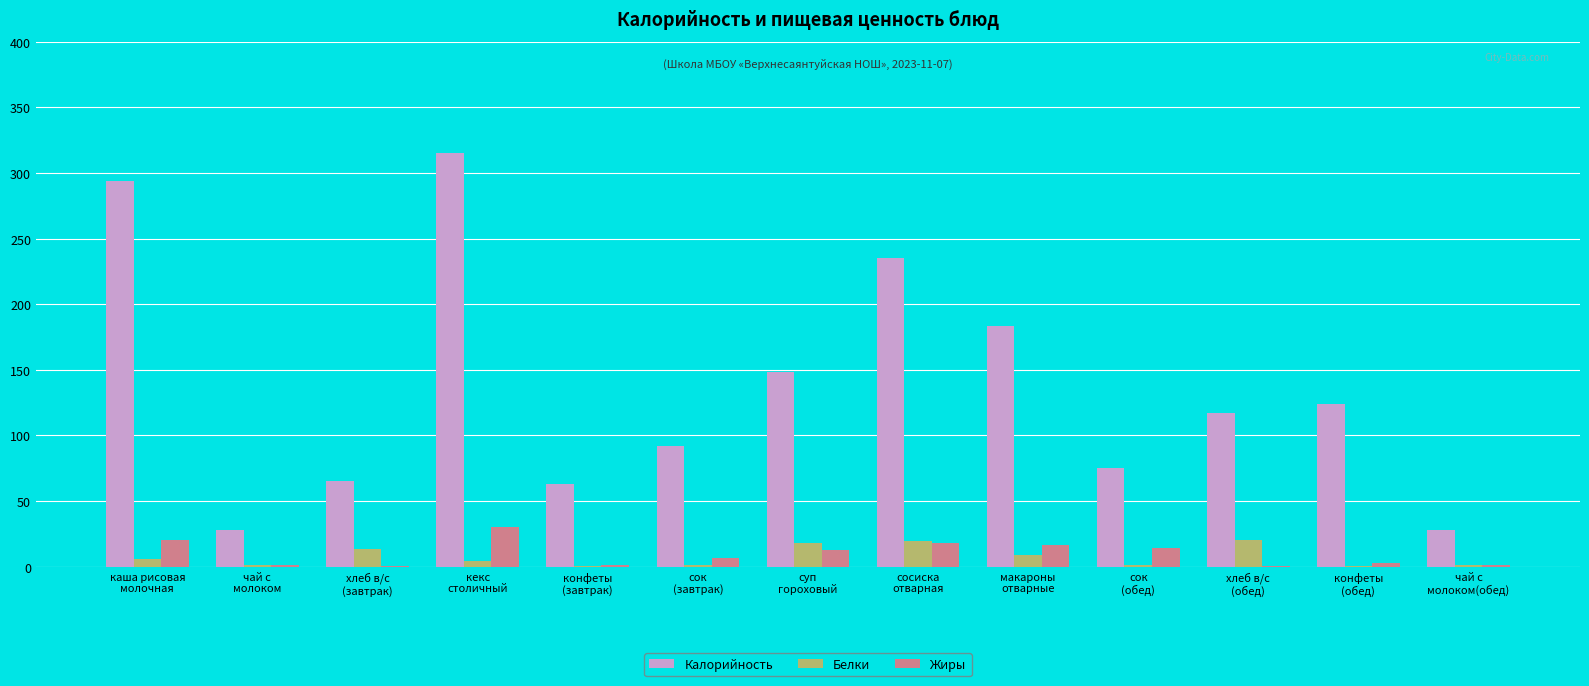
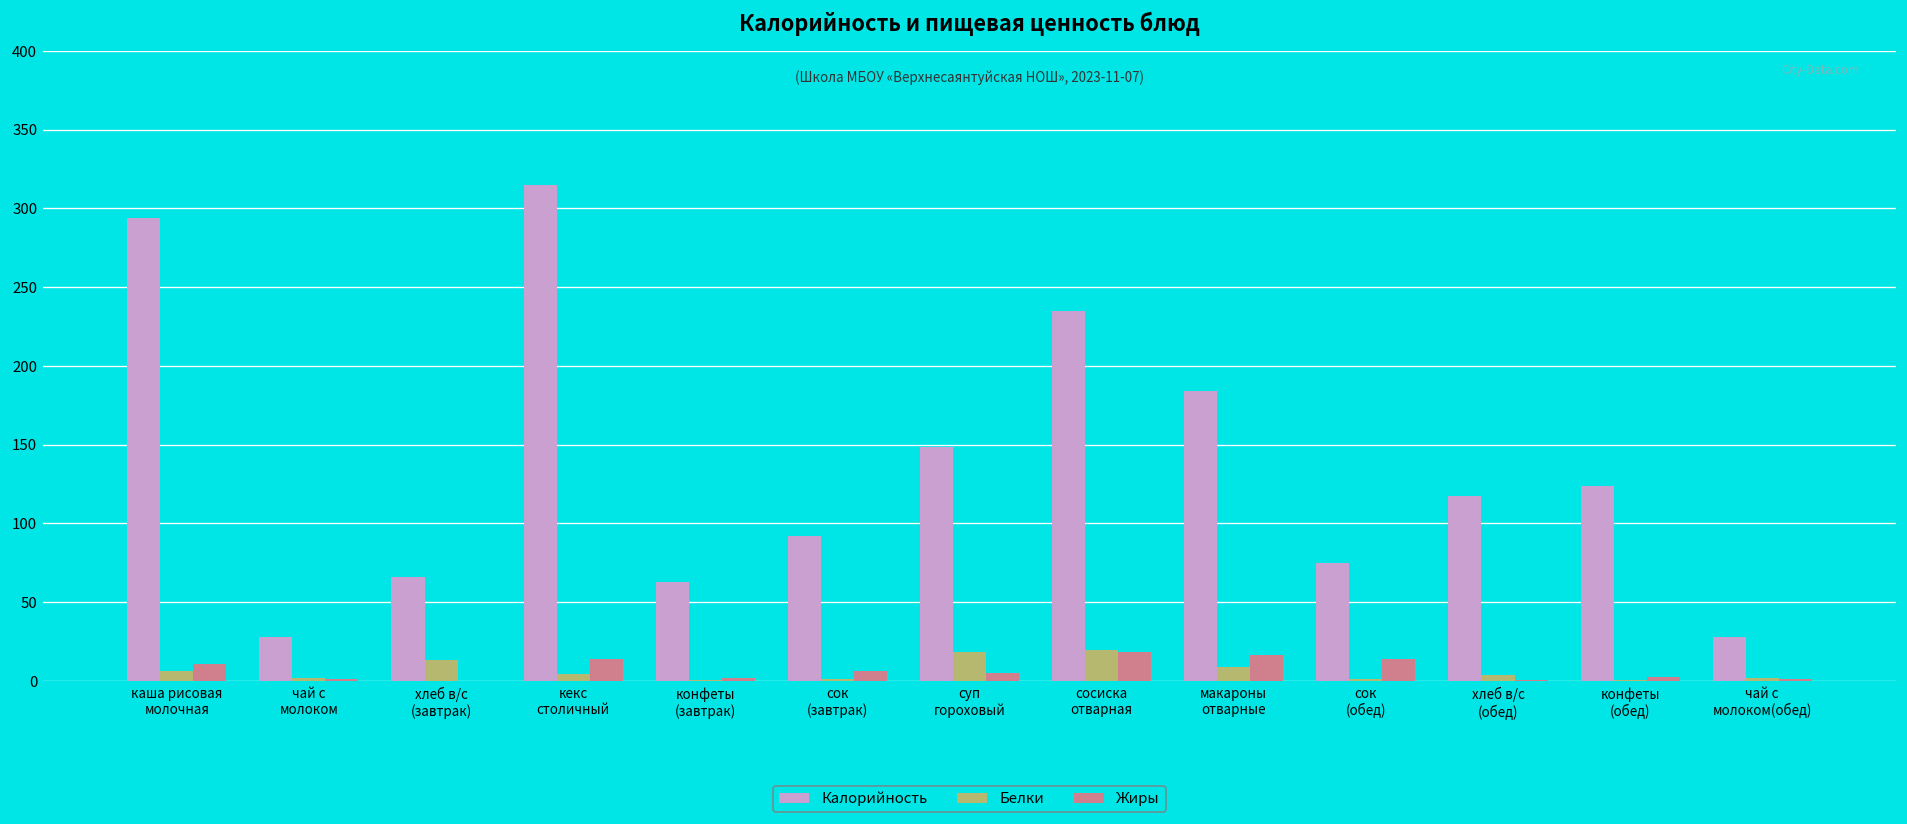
  {
    "Калорийность": {
      "каша рисовая молочная": 294,
      "чай с молоком": 28,
      "хлеб в/с (завтрак)": 66,
      "кекс столичный": 315,
      "конфеты (завтрак)": 63,
      "сок (завтрак)": 92,
      "суп гороховый": 148,
      "сосиска отварная": 235,
      "макароны отварные": 184,
      "сок (обед)": 75,
      "хлеб в/с (обед)": 118,
      "конфеты (обед)": 124,
      "чай с молоком(обед)": 28
    },
    "Белки": {
      "каша рисовая молочная": 6,
      "хлеб в/с (завтрак)": 13,
      "кекс столичный": 5,
      "суп гороховый": 18,
      "сосиска отварная": 20,
      "макароны отварные": 9,
-     "хлеб в/с (обед)": 20
+     "хлеб в/с (обед)": 4
    },
    "Жиры": {
-     "каша рисовая молочная": 20,
-     "кекс столичный": 31,
+     "каша рисовая молочная": 11,
+     "кекс столичный": 14,
      "сок (завтрак)": 6,
-     "суп гороховый": 13,
+     "суп гороховый": 5,
      "сосиска отварная": 18,
      "макароны отварные": 16,
      "сок (обед)": 14,
      "конфеты (обед)": 3
    }
  }
